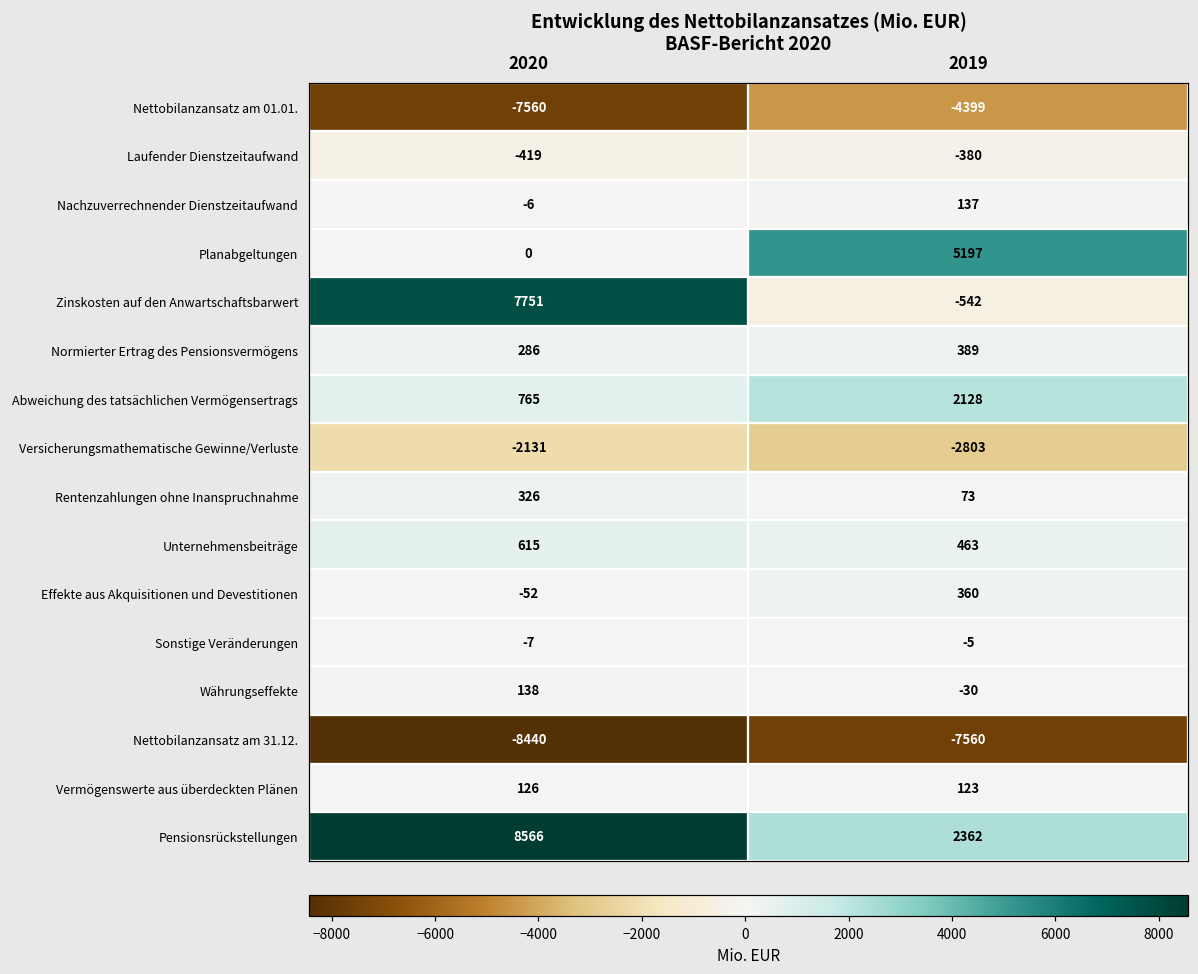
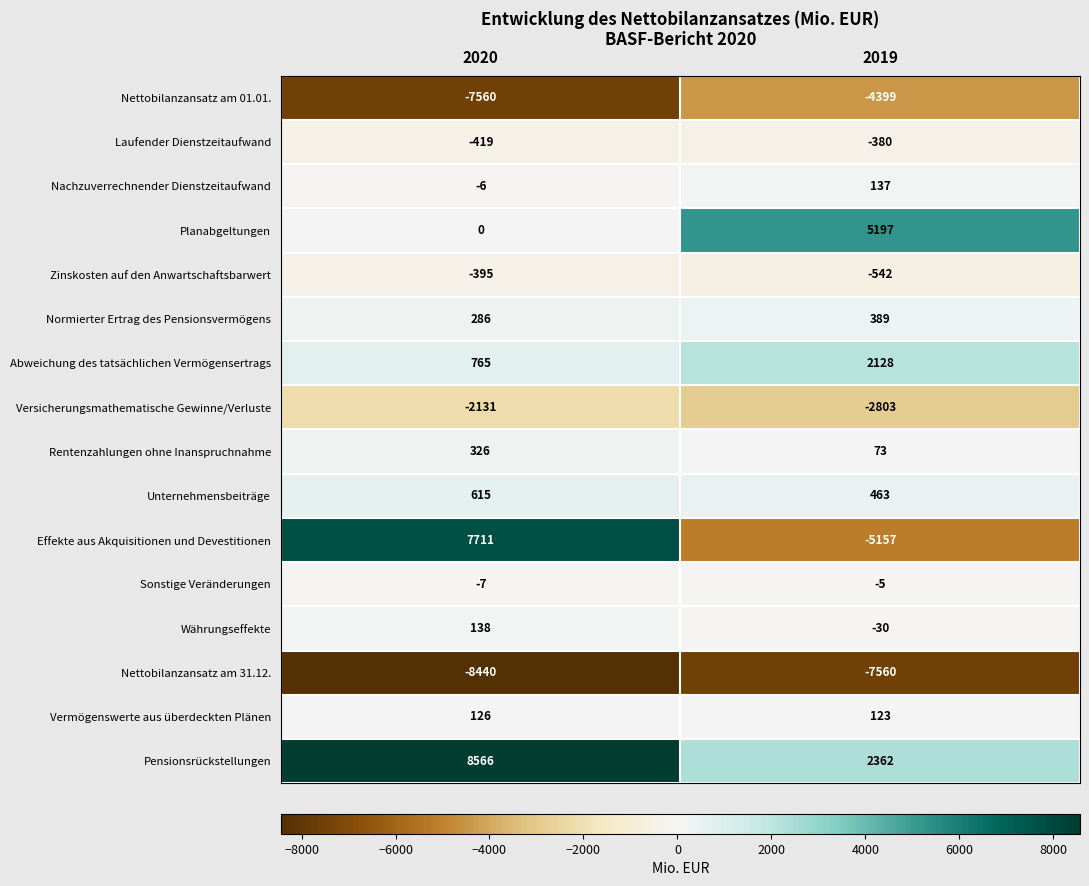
  {
    "Nettobilanzansatz am 01.01.": {
      "2020": -7560,
      "2019": -4399
    },
    "Laufender Dienstzeitaufwand": {
      "2020": -419,
      "2019": -380
    },
    "Nachzuverrechnender Dienstzeitaufwand": {
      "2020": -6,
      "2019": 137
    },
    "Planabgeltungen": {
      "2020": 0,
      "2019": 5197
    },
    "Zinskosten auf den Anwartschaftsbarwert": {
-     "2020": 7751,
+     "2020": -395,
      "2019": -542
    },
    "Normierter Ertrag des Pensionsvermögens": {
      "2020": 286,
      "2019": 389
    },
    "Abweichung des tatsächlichen Vermögensertrags": {
      "2020": 765,
      "2019": 2128
    },
    "Versicherungsmathematische Gewinne/Verluste": {
      "2020": -2131,
      "2019": -2803
    },
    "Rentenzahlungen ohne Inanspruchnahme": {
      "2020": 326,
      "2019": 73
    },
    "Unternehmensbeiträge": {
      "2020": 615,
      "2019": 463
    },
    "Effekte aus Akquisitionen und Devestitionen": {
-     "2020": -52,
-     "2019": 360
+     "2020": 7711,
+     "2019": -5157
    },
    "Sonstige Veränderungen": {
      "2020": -7,
      "2019": -5
    },
    "Währungseffekte": {
      "2020": 138,
      "2019": -30
    },
    "Nettobilanzansatz am 31.12.": {
      "2020": -8440,
      "2019": -7560
    },
    "Vermögenswerte aus überdeckten Plänen": {
      "2020": 126,
      "2019": 123
    },
    "Pensionsrückstellungen": {
      "2020": 8566,
      "2019": 2362
    }
  }
